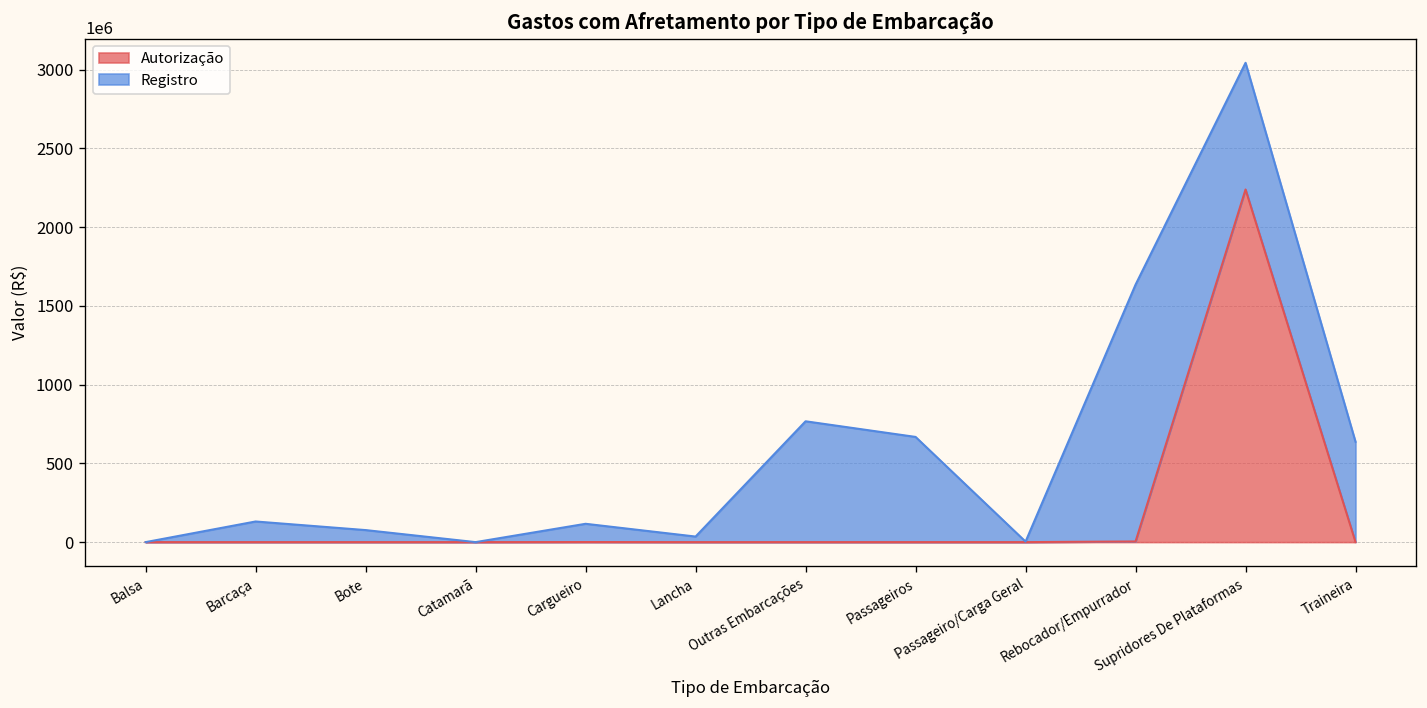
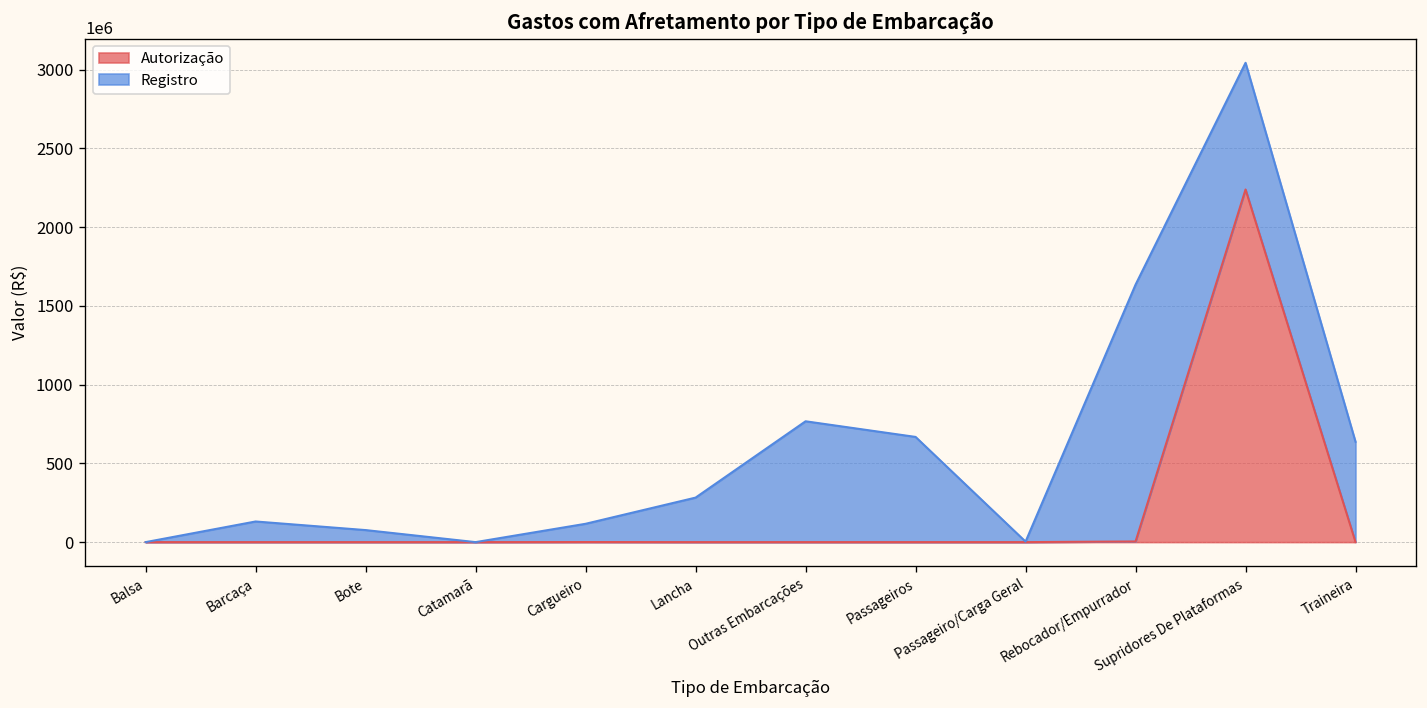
  {
    "Autorização": {
      "Barcaça": 0,
      "Bote": 0,
      "Cargueiro": 0,
      "Lancha": 0,
      "Outras Embarcações": 0,
      "Passageiros": 0,
      "Rebocador/Empurrador": 0,
      "Supridores De Plataformas": 2240000000,
      "Traineira": 0
    },
    "Registro": {
      "Barcaça": 130000000,
      "Bote": 80000000,
      "Cargueiro": 120000000,
-     "Lancha": 40000000,
+     "Lancha": 280000000,
      "Outras Embarcações": 770000000,
      "Passageiros": 670000000,
      "Rebocador/Empurrador": 1630000000,
      "Supridores De Plataformas": 800000000,
      "Traineira": 640000000
    }
  }
